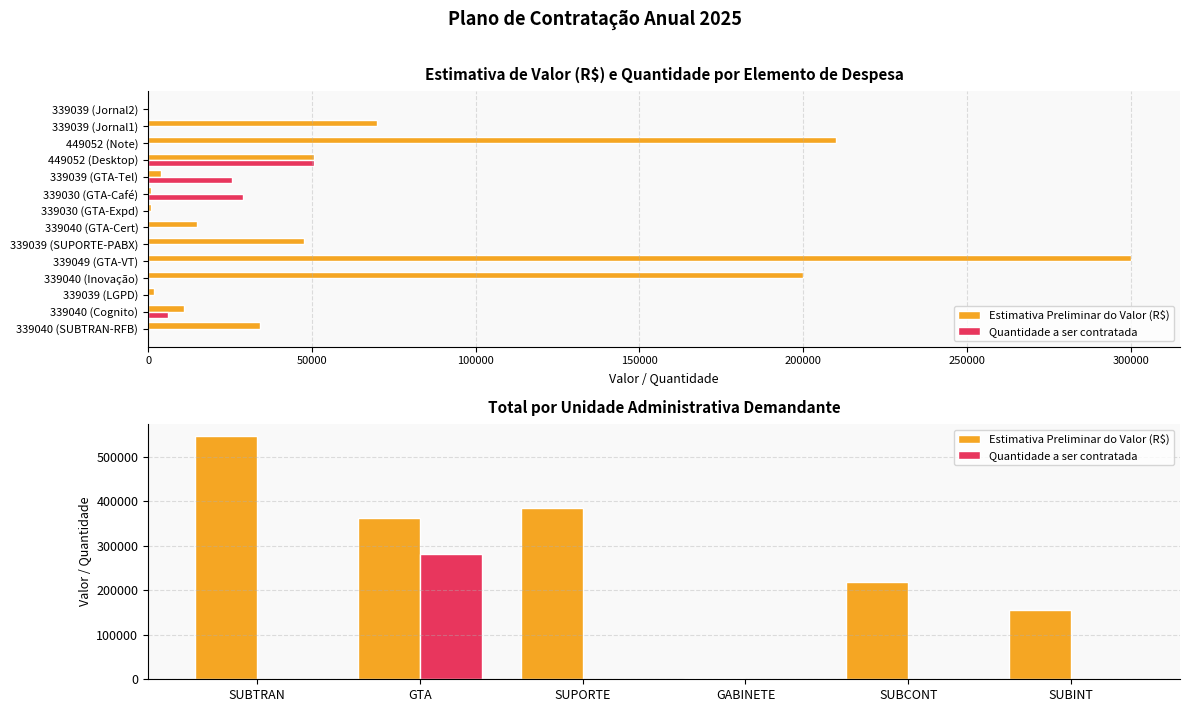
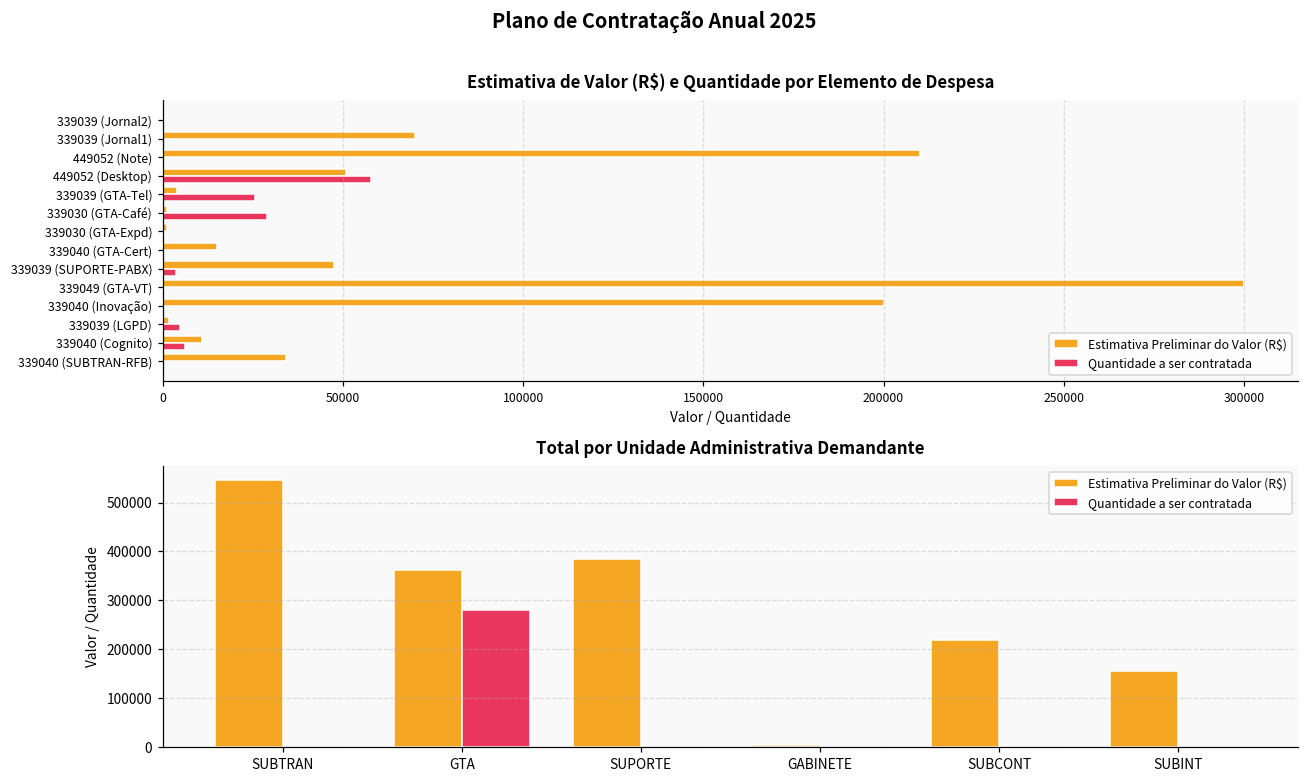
  {
    "Estimativa de Valor (R$) e Quantidade por Elemento de Despesa": {
      "Estimativa Preliminar do Valor (R$)": {
        "339039 (Jornal1)": 70000,
        "449052 (Note)": 210000,
        "449052 (Desktop)": 51000,
        "339039 (GTA-Tel)": 4000,
        "339030 (GTA-Café)": 1000,
        "339030 (GTA-Expd)": 1000,
        "339040 (GTA-Cert)": 15000,
        "339039 (SUPORTE-PABX)": 48000,
        "339049 (GTA-VT)": 300000,
        "339040 (Inovação)": 200000,
        "339039 (LGPD)": 2000,
        "339040 (Cognito)": 11000,
        "339040 (SUBTRAN-RFB)": 34000
      },
      "Quantidade a ser contratada": {
-       "449052 (Desktop)": 51000,
+       "449052 (Desktop)": 58000,
        "339039 (GTA-Tel)": 25000,
        "339030 (GTA-Café)": 29000,
-       "339039 (SUPORTE-PABX)": 0,
-       "339039 (LGPD)": 0,
+       "339039 (SUPORTE-PABX)": 4000,
+       "339039 (LGPD)": 5000,
        "339040 (Cognito)": 6000
      }
    },
    "Total por Unidade Administrativa Demandante": {
      "Estimativa Preliminar do Valor (R$)": {
        "SUBTRAN": 550000,
        "GTA": 360000,
        "SUPORTE": 390000,
        "SUBCONT": 220000,
        "SUBINT": 150000
      },
      "Quantidade a ser contratada": {
        "GTA": 280000
      }
    }
  }
